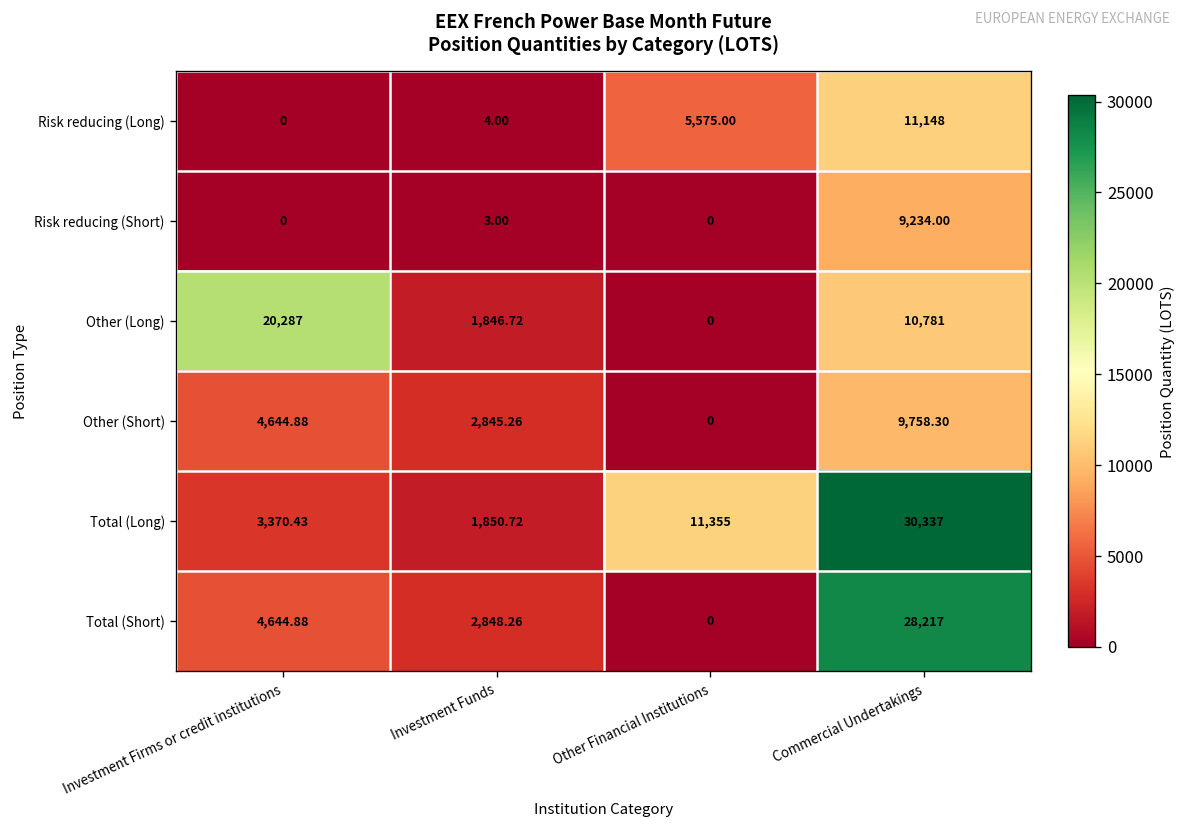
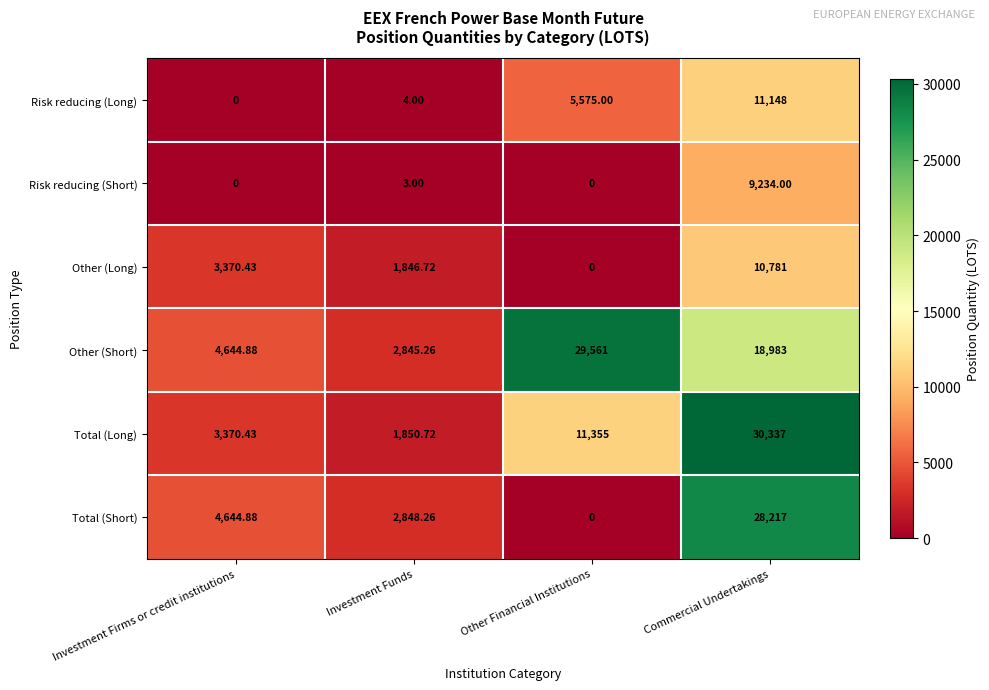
  {
    "Risk reducing (Long)": {
      "Investment Firms or credit institutions": "0",
      "Investment Funds": "4.00",
      "Other Financial Institutions": "5,575.00",
      "Commercial Undertakings": "11,148"
    },
    "Risk reducing (Short)": {
      "Investment Firms or credit institutions": "0",
      "Investment Funds": "3.00",
      "Other Financial Institutions": "0",
      "Commercial Undertakings": "9,234.00"
    },
    "Other (Long)": {
-     "Investment Firms or credit institutions": "20,287",
+     "Investment Firms or credit institutions": "3,370.43",
      "Investment Funds": "1,846.72",
      "Other Financial Institutions": "0",
      "Commercial Undertakings": "10,781"
    },
    "Other (Short)": {
      "Investment Firms or credit institutions": "4,644.88",
      "Investment Funds": "2,845.26",
-     "Other Financial Institutions": "0",
-     "Commercial Undertakings": "9,758.30"
+     "Other Financial Institutions": "29,561",
+     "Commercial Undertakings": "18,983"
    },
    "Total (Long)": {
      "Investment Firms or credit institutions": "3,370.43",
      "Investment Funds": "1,850.72",
      "Other Financial Institutions": "11,355",
      "Commercial Undertakings": "30,337"
    },
    "Total (Short)": {
      "Investment Firms or credit institutions": "4,644.88",
      "Investment Funds": "2,848.26",
      "Other Financial Institutions": "0",
      "Commercial Undertakings": "28,217"
    }
  }
